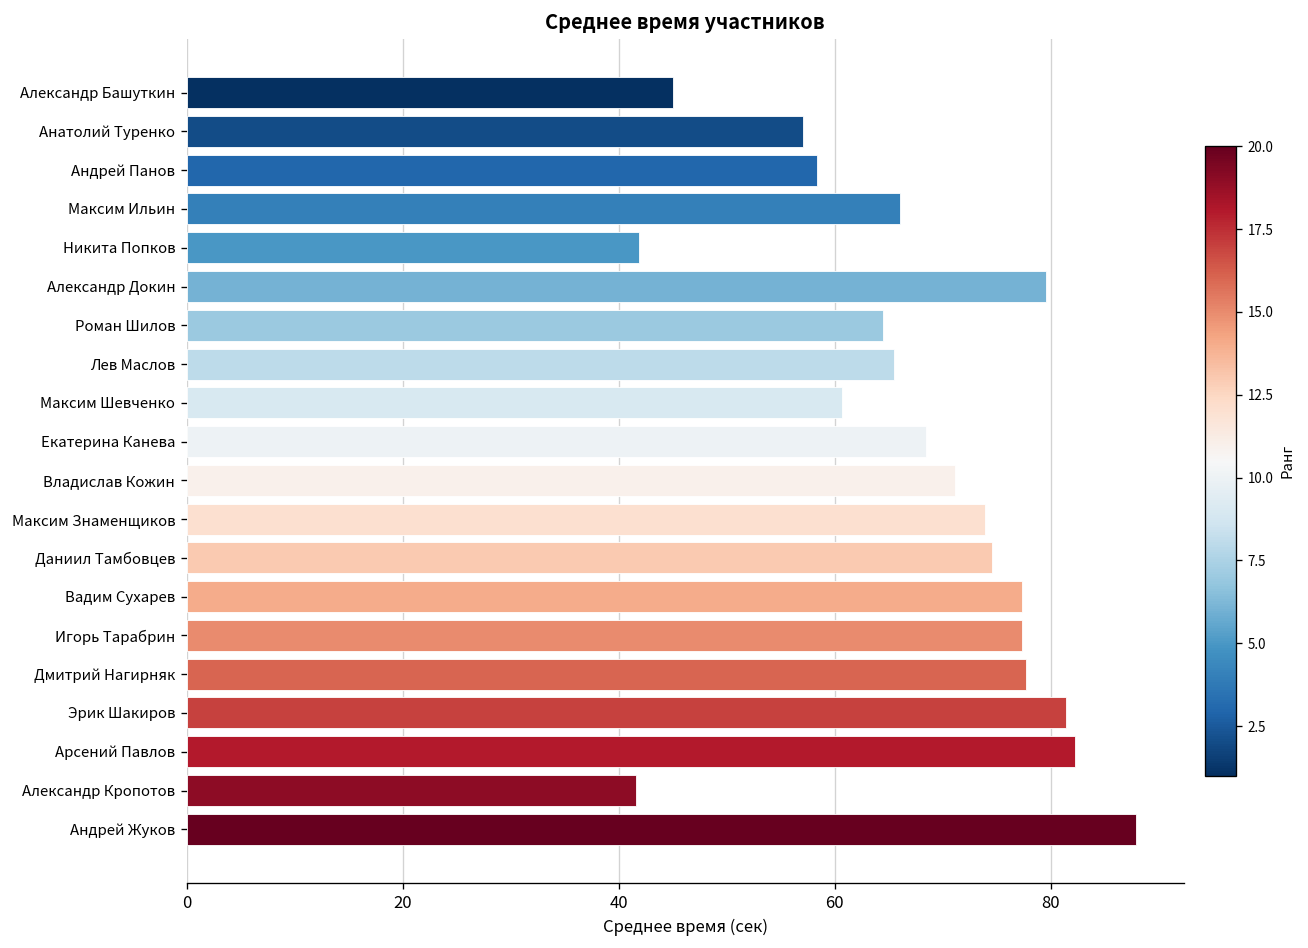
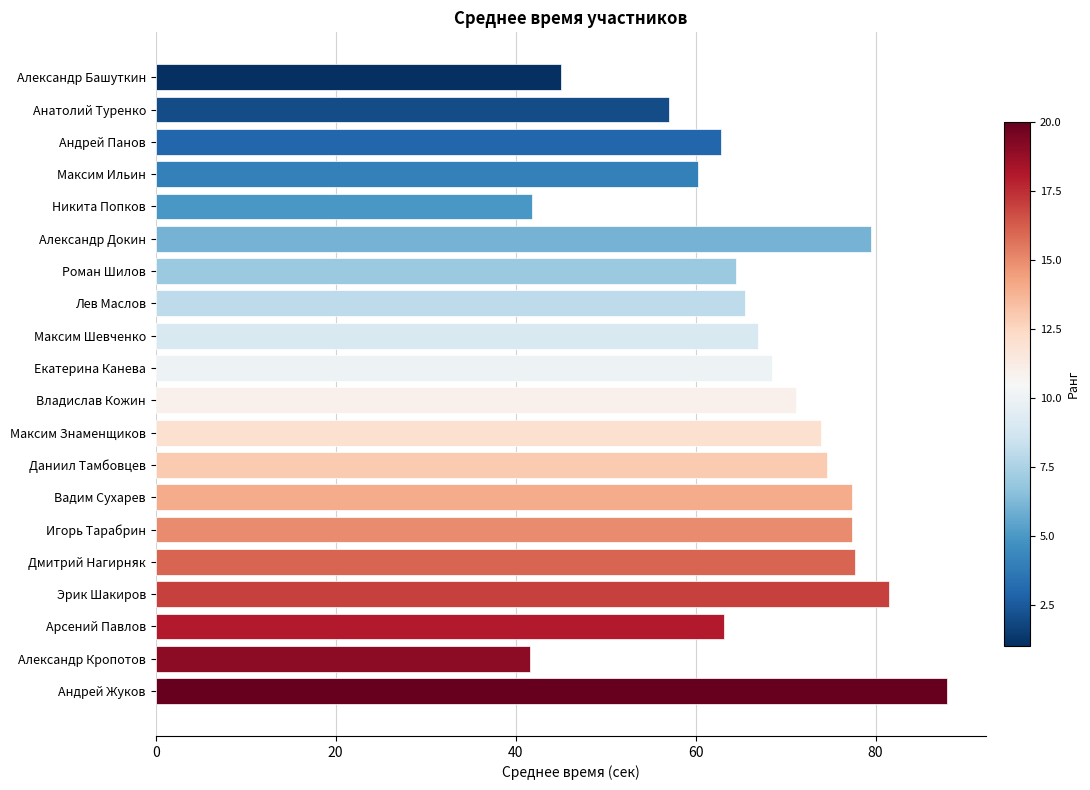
  {
    "Александр Башуткин": 45,
    "Анатолий Туренко": 57,
-   "Андрей Панов": 58,
-   "Максим Ильин": 66,
+   "Андрей Панов": 63,
+   "Максим Ильин": 60,
    "Никита Попков": 42,
    "Александр Докин": 80,
    "Роман Шилов": 64,
    "Лев Маслов": 66,
-   "Максим Шевченко": 61,
+   "Максим Шевченко": 67,
    "Екатерина Канева": 68,
    "Владислав Кожин": 71,
    "Максим Знаменщиков": 74,
    "Даниил Тамбовцев": 75,
    "Вадим Сухарев": 77,
    "Игорь Тарабрин": 77,
    "Дмитрий Нагирняк": 78,
    "Эрик Шакиров": 81,
-   "Арсений Павлов": 82,
+   "Арсений Павлов": 63,
    "Александр Кропотов": 42,
    "Андрей Жуков": 88
  }
